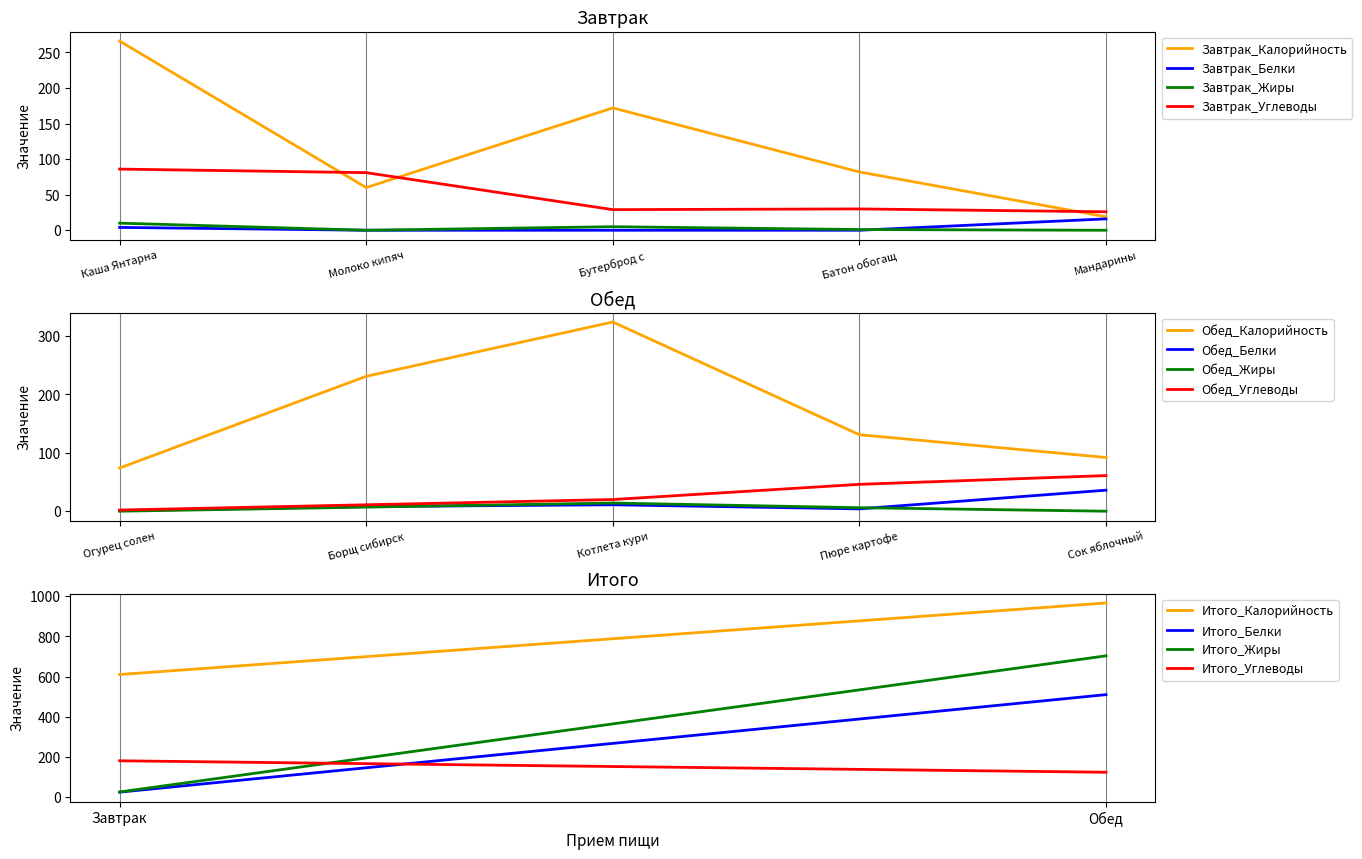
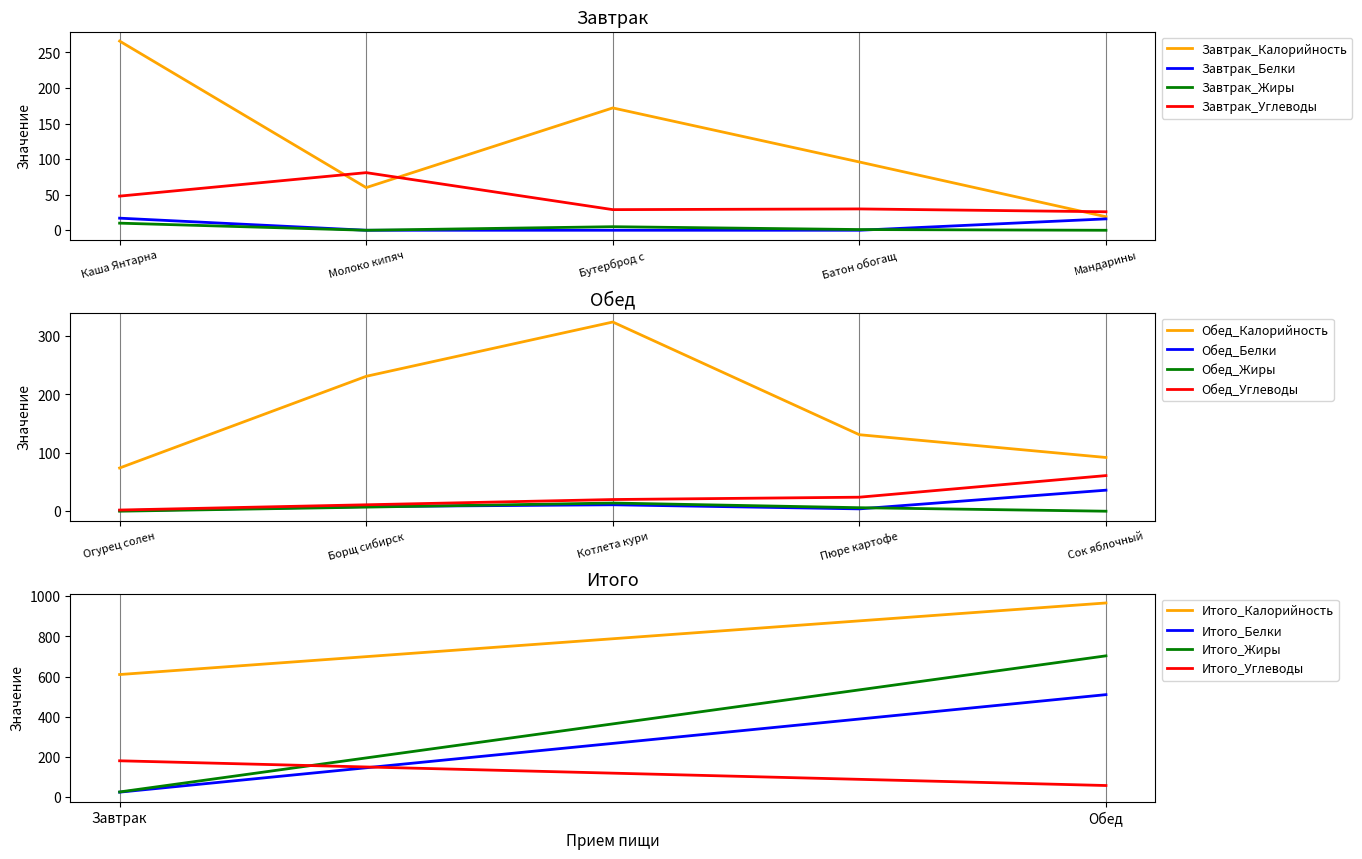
  {
    "Завтрак": {
      "Завтрак_Калорийность": {
        "Каша Янтарна": 270,
        "Молоко кипяч": 60,
        "Бутерброд с": 170,
-       "Батон обогащ": 80
+       "Батон обогащ": 100
      },
      "Завтрак_Белки": {
-       "Каша Янтарна": 0,
+       "Каша Янтарна": 20,
        "Бутерброд с": 0
      },
      "Завтрак_Жиры": {
        "Каша Янтарна": 10,
        "Бутерброд с": 10,
        "Мандарины": 0
      },
      "Завтрак_Углеводы": {
-       "Каша Янтарна": 90,
+       "Каша Янтарна": 50,
        "Молоко кипяч": 80,
        "Бутерброд с": 30,
        "Батон обогащ": 30,
        "Мандарины": 30
      }
    },
    "Обед": {
      "Обед_Калорийность": {
        "Огурец солен": 70,
        "Борщ сибирск": 230,
        "Котлета кури": 320,
        "Пюре картофе": 130,
        "Сок яблочный": 90
      },
      "Обед_Белки": {
        "Сок яблочный": 40
      },
      "Обед_Жиры": {
        "Сок яблочный": 0
      },
      "Обед_Углеводы": {
        "Котлета кури": 20,
-       "Пюре картофе": 50,
+       "Пюре картофе": 20,
        "Сок яблочный": 60
      }
    },
    "Итого": {
      "Итого_Калорийность": {
        "Завтрак": 610,
        "Обед": 970
      },
      "Итого_Белки": {
        "Обед": 510
      },
      "Итого_Жиры": {
        "Обед": 700
      },
      "Итого_Углеводы": {
        "Завтрак": 180,
-       "Обед": 120
+       "Обед": 60
      }
    }
  }
